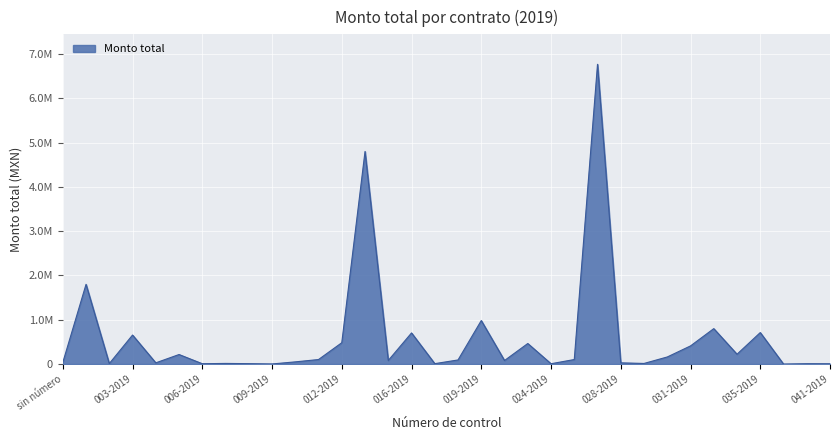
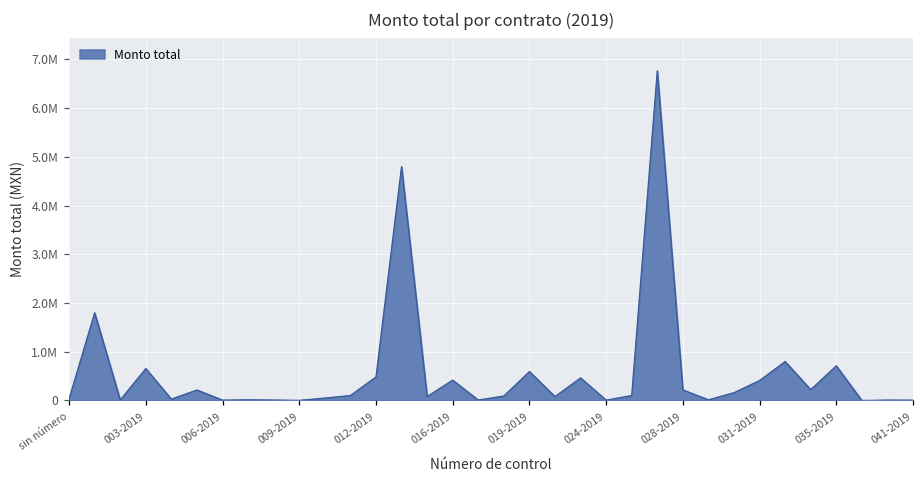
  {
    "sin número": 0,
    "003-2019": 700000,
    "006-2019": 0,
    "009-2019": 0,
    "012-2019": 500000,
-   "016-2019": 700000,
-   "019-2019": 1000000,
+   "016-2019": 400000,
+   "019-2019": 600000,
    "024-2019": 0,
-   "028-2019": 0,
+   "028-2019": 200000,
    "031-2019": 400000,
    "035-2019": 700000,
    "041-2019": 0
  }
